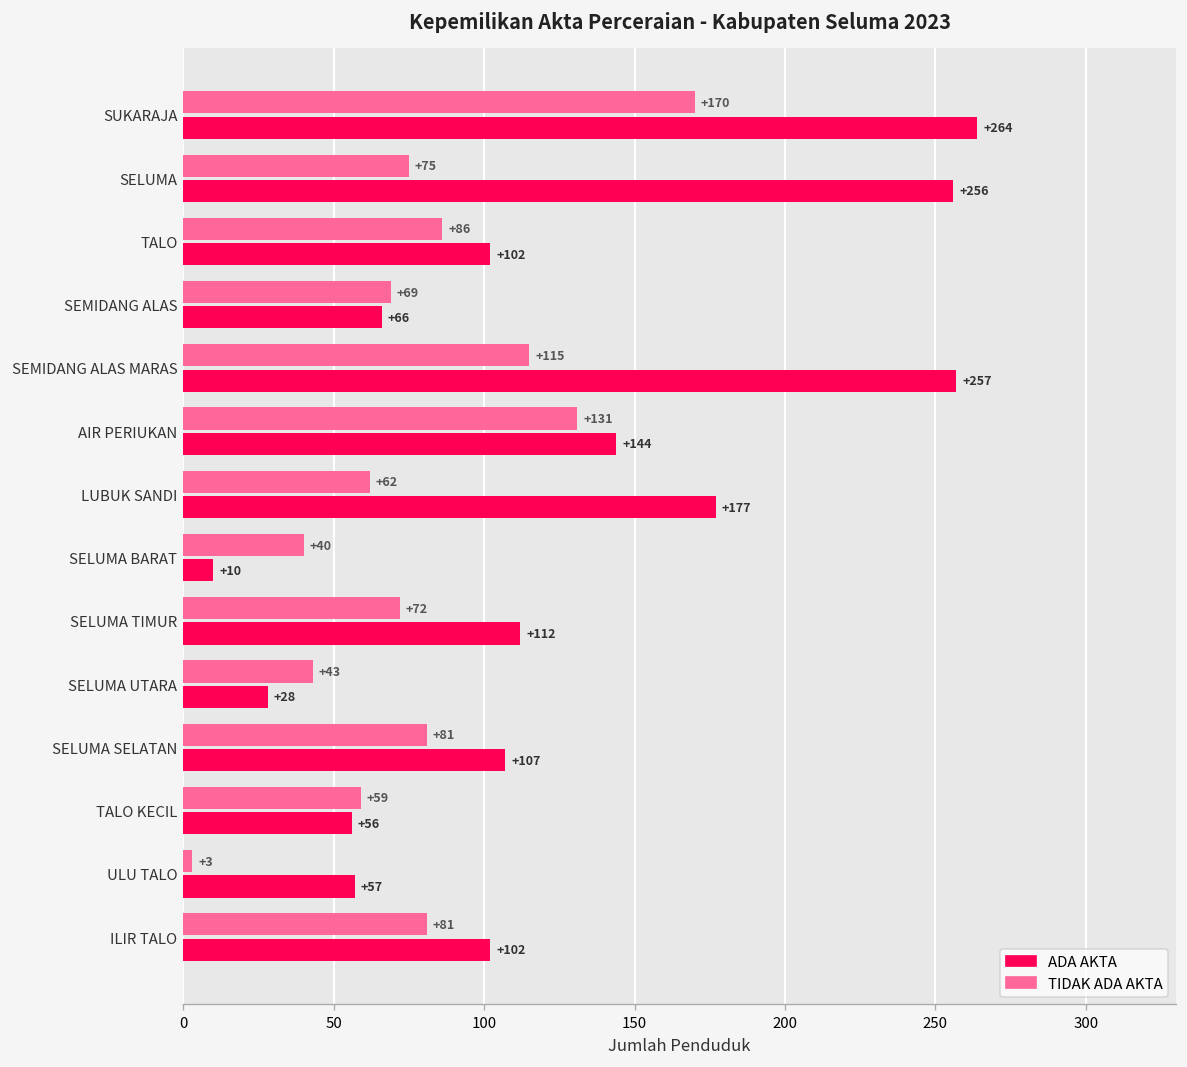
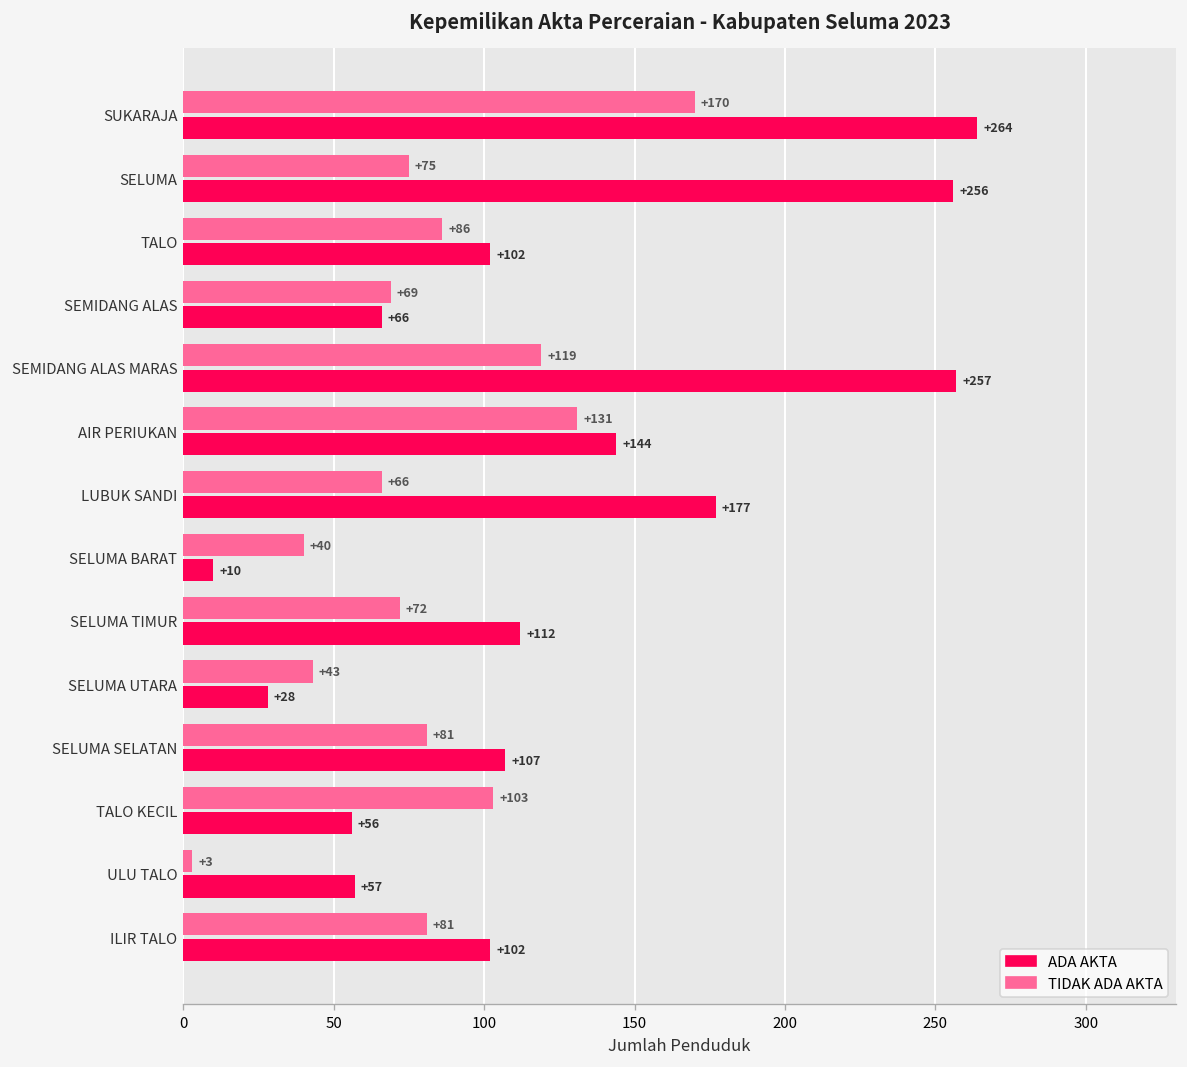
  {
    "ADA AKTA": {
      "SUKARAJA": "+264",
      "SELUMA": "+256",
      "TALO": "+102",
      "SEMIDANG ALAS": "+66",
      "SEMIDANG ALAS MARAS": "+257",
      "AIR PERIUKAN": "+144",
      "LUBUK SANDI": "+177",
      "SELUMA BARAT": "+10",
      "SELUMA TIMUR": "+112",
      "SELUMA UTARA": "+28",
      "SELUMA SELATAN": "+107",
      "TALO KECIL": "+56",
      "ULU TALO": "+57",
      "ILIR TALO": "+102"
    },
    "TIDAK ADA AKTA": {
      "SUKARAJA": "+170",
      "SELUMA": "+75",
      "TALO": "+86",
      "SEMIDANG ALAS": "+69",
-     "SEMIDANG ALAS MARAS": "+115",
+     "SEMIDANG ALAS MARAS": "+119",
      "AIR PERIUKAN": "+131",
-     "LUBUK SANDI": "+62",
+     "LUBUK SANDI": "+66",
      "SELUMA BARAT": "+40",
      "SELUMA TIMUR": "+72",
      "SELUMA UTARA": "+43",
      "SELUMA SELATAN": "+81",
-     "TALO KECIL": "+59",
+     "TALO KECIL": "+103",
      "ULU TALO": "+3",
      "ILIR TALO": "+81"
    }
  }
